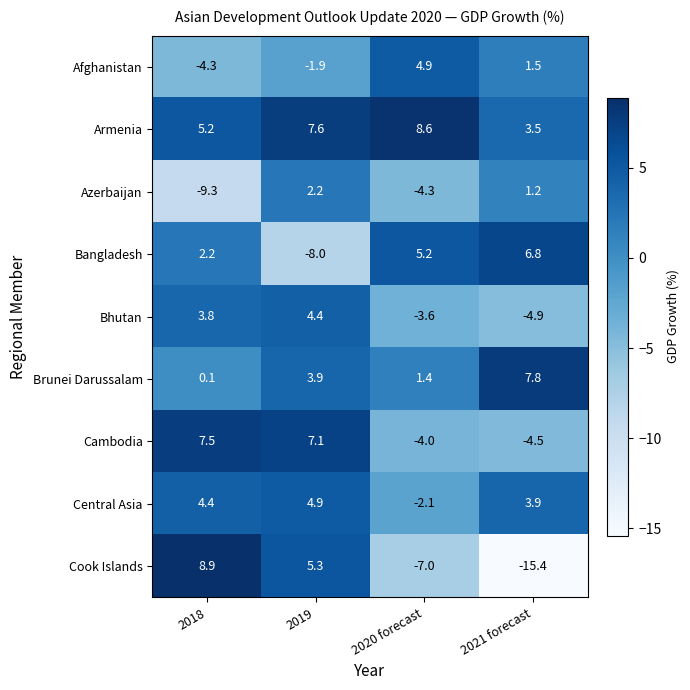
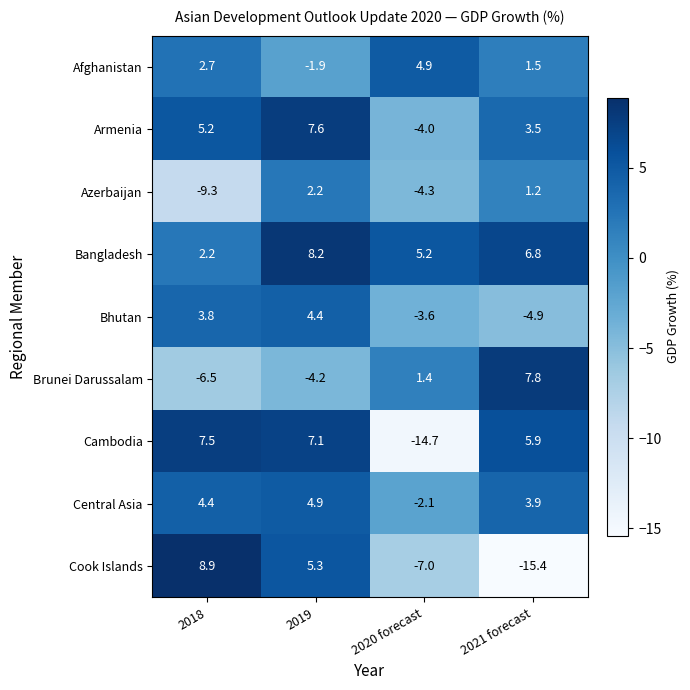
  {
    "Afghanistan": {
-     "2018": -4.3,
+     "2018": 2.7,
      "2019": -1.9,
      "2020 forecast": 4.9,
      "2021 forecast": 1.5
    },
    "Armenia": {
      "2018": 5.2,
      "2019": 7.6,
-     "2020 forecast": 8.6,
+     "2020 forecast": -4.0,
      "2021 forecast": 3.5
    },
    "Azerbaijan": {
      "2018": -9.3,
      "2019": 2.2,
      "2020 forecast": -4.3,
      "2021 forecast": 1.2
    },
    "Bangladesh": {
      "2018": 2.2,
-     "2019": -8.0,
+     "2019": 8.2,
      "2020 forecast": 5.2,
      "2021 forecast": 6.8
    },
    "Bhutan": {
      "2018": 3.8,
      "2019": 4.4,
      "2020 forecast": -3.6,
      "2021 forecast": -4.9
    },
    "Brunei Darussalam": {
-     "2018": 0.1,
-     "2019": 3.9,
+     "2018": -6.5,
+     "2019": -4.2,
      "2020 forecast": 1.4,
      "2021 forecast": 7.8
    },
    "Cambodia": {
      "2018": 7.5,
      "2019": 7.1,
-     "2020 forecast": -4.0,
-     "2021 forecast": -4.5
+     "2020 forecast": -14.7,
+     "2021 forecast": 5.9
    },
    "Central Asia": {
      "2018": 4.4,
      "2019": 4.9,
      "2020 forecast": -2.1,
      "2021 forecast": 3.9
    },
    "Cook Islands": {
      "2018": 8.9,
      "2019": 5.3,
      "2020 forecast": -7.0,
      "2021 forecast": -15.4
    }
  }
